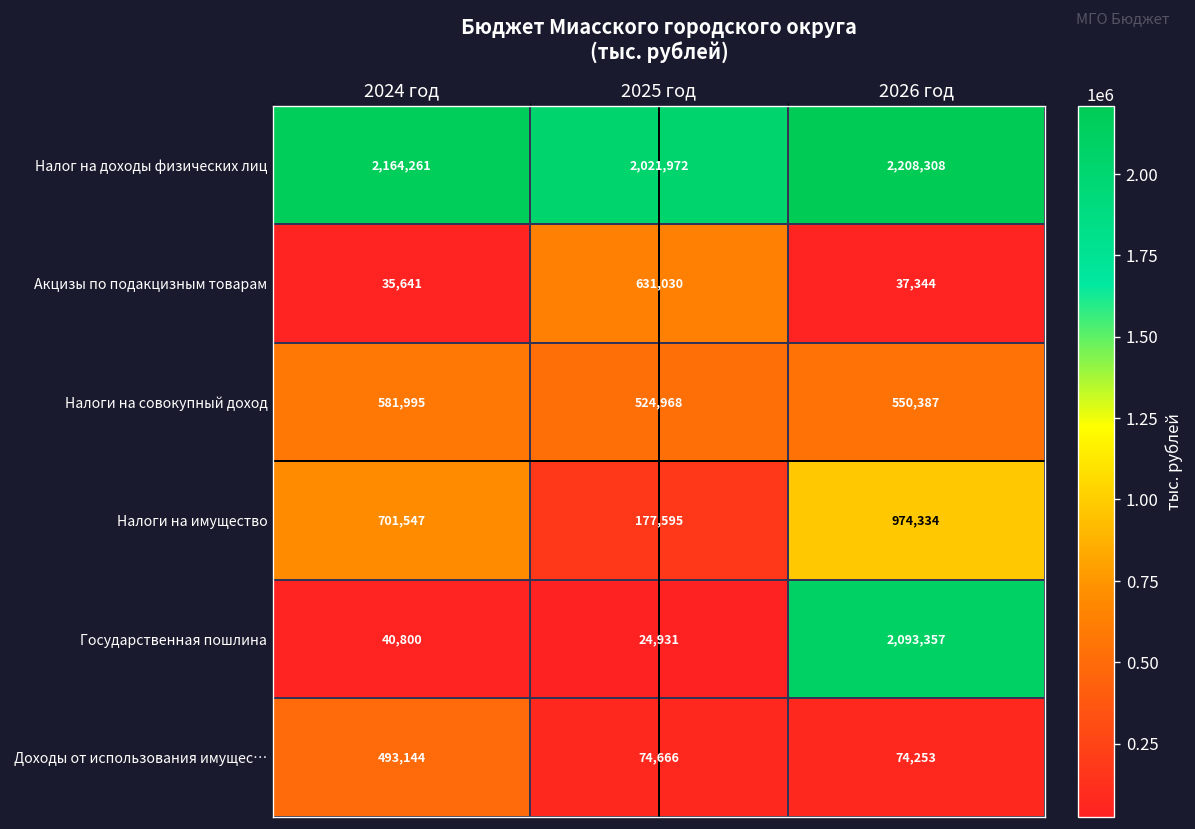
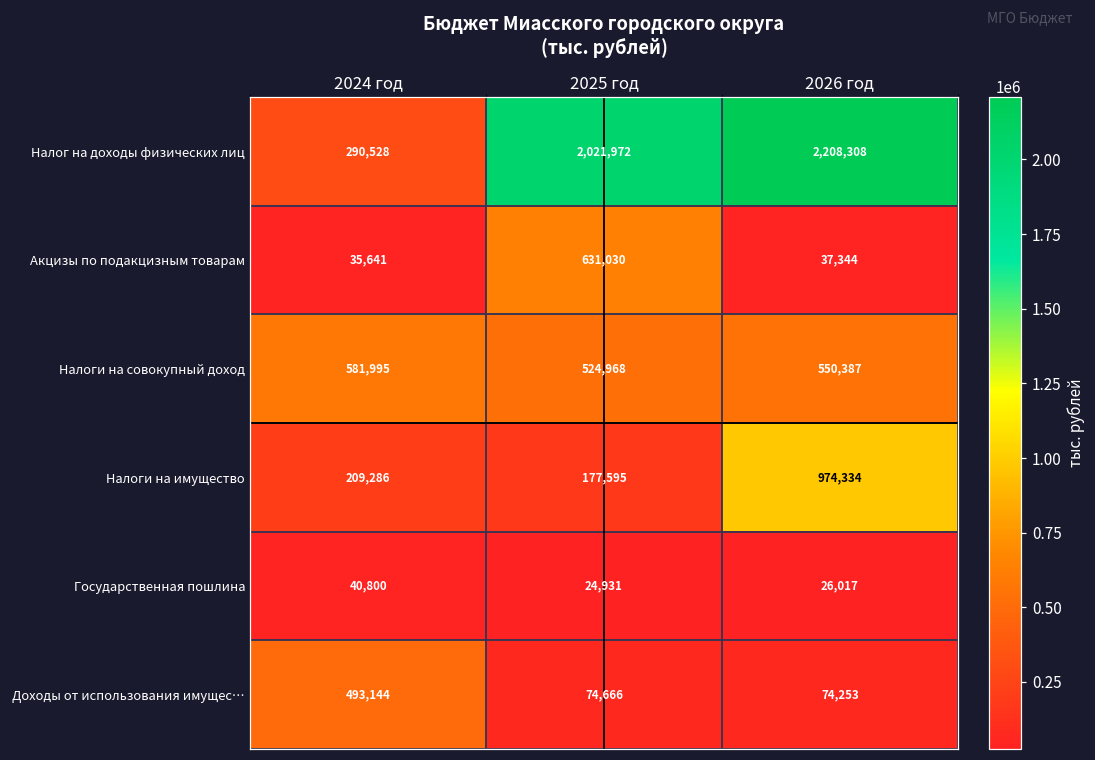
  {
    "Налог на доходы физических лиц": {
-     "2024 год": "2,164,261",
+     "2024 год": "290,528",
      "2025 год": "2,021,972",
      "2026 год": "2,208,308"
    },
    "Акцизы по подакцизным товарам": {
      "2024 год": "35,641",
      "2025 год": "631,030",
      "2026 год": "37,344"
    },
    "Налоги на совокупный доход": {
      "2024 год": "581,995",
      "2025 год": "524,968",
      "2026 год": "550,387"
    },
    "Налоги на имущество": {
-     "2024 год": "701,547",
+     "2024 год": "209,286",
      "2025 год": "177,595",
      "2026 год": "974,334"
    },
    "Государственная пошлина": {
      "2024 год": "40,800",
      "2025 год": "24,931",
-     "2026 год": "2,093,357"
+     "2026 год": "26,017"
    },
    "Доходы от использования имущес…": {
      "2024 год": "493,144",
      "2025 год": "74,666",
      "2026 год": "74,253"
    }
  }
